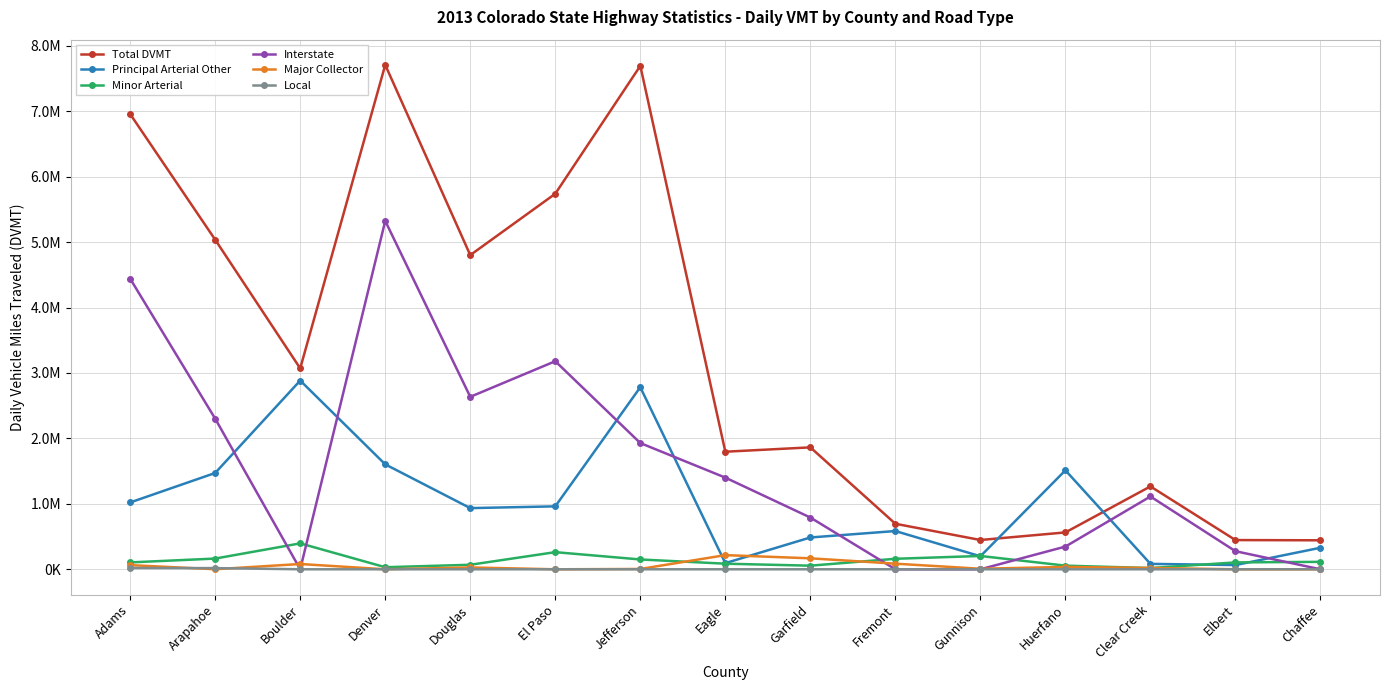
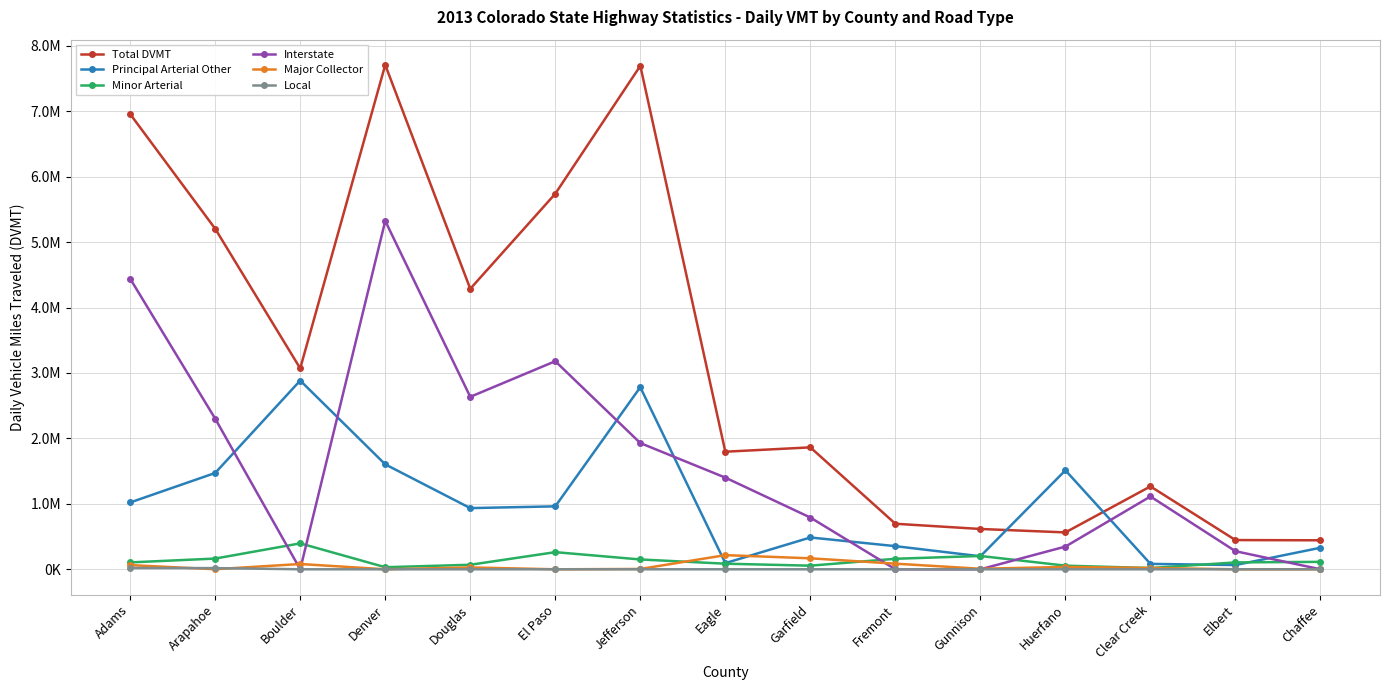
  {
    "Total DVMT": {
      "Adams": 7000000,
-     "Arapahoe": 5000000,
+     "Arapahoe": 5200000,
      "Boulder": 3100000,
      "Denver": 7700000,
-     "Douglas": 4800000,
+     "Douglas": 4300000,
      "El Paso": 5700000,
      "Jefferson": 7700000,
      "Eagle": 1800000,
      "Garfield": 1900000,
      "Fremont": 700000,
-     "Gunnison": 400000,
+     "Gunnison": 600000,
      "Huerfano": 600000,
      "Clear Creek": 1300000,
      "Elbert": 400000,
      "Chaffee": 400000
    },
    "Principal Arterial Other": {
      "Adams": 1000000,
      "Arapahoe": 1500000,
      "Boulder": 2900000,
      "Denver": 1600000,
      "Douglas": 900000,
      "El Paso": 1000000,
      "Jefferson": 2800000,
      "Garfield": 500000,
-     "Fremont": 600000,
+     "Fremont": 400000,
      "Huerfano": 1500000,
      "Clear Creek": 100000,
      "Elbert": 100000,
      "Chaffee": 300000
    },
    "Minor Arterial": {
      "Adams": 100000,
      "Arapahoe": 200000,
      "Boulder": 400000,
      "Douglas": 100000,
      "El Paso": 300000,
      "Jefferson": 200000,
      "Garfield": 100000,
      "Fremont": 200000,
      "Elbert": 100000,
      "Chaffee": 100000
    },
    "Interstate": {
      "Adams": 4400000,
      "Arapahoe": 2300000,
      "Denver": 5300000,
      "Douglas": 2600000,
      "El Paso": 3200000,
      "Jefferson": 1900000,
      "Eagle": 1400000,
      "Garfield": 800000,
      "Huerfano": 300000,
      "Clear Creek": 1100000,
      "Elbert": 300000
    },
    "Major Collector": {
      "Adams": 100000,
      "Boulder": 100000,
      "Eagle": 200000,
      "Garfield": 200000,
      "Fremont": 100000
    },
    "Local": {
      "Adams": 0,
      "Eagle": 0,
      "Garfield": 0
    }
  }
